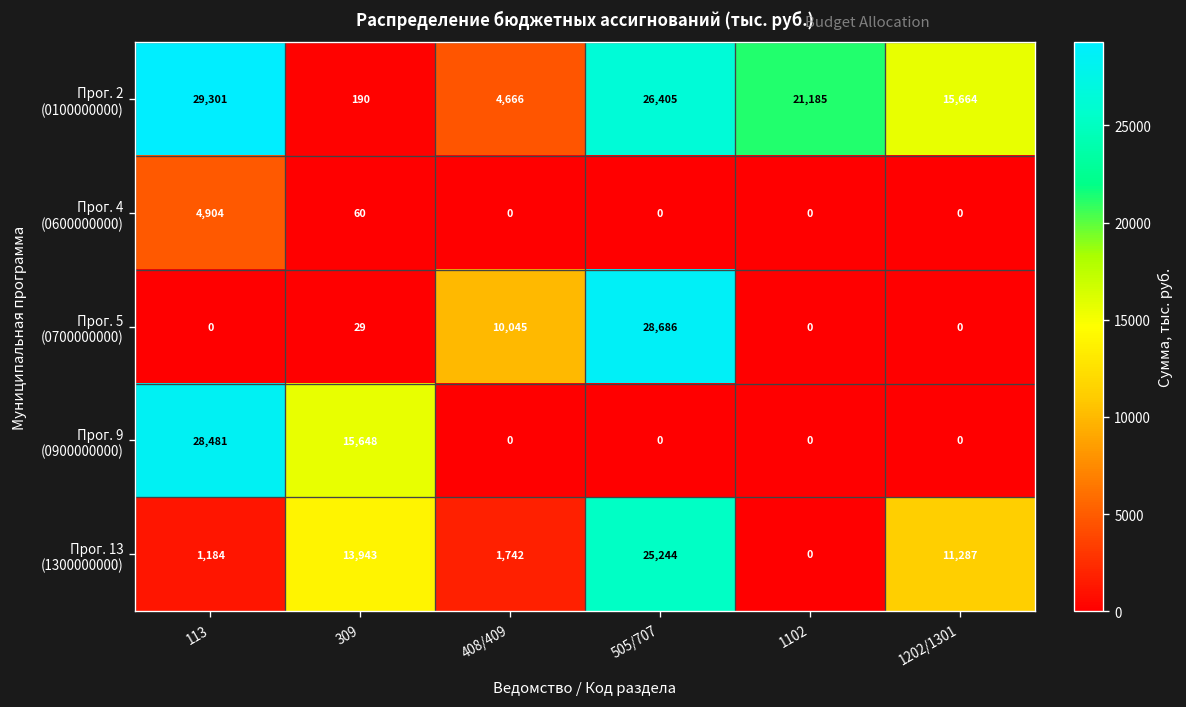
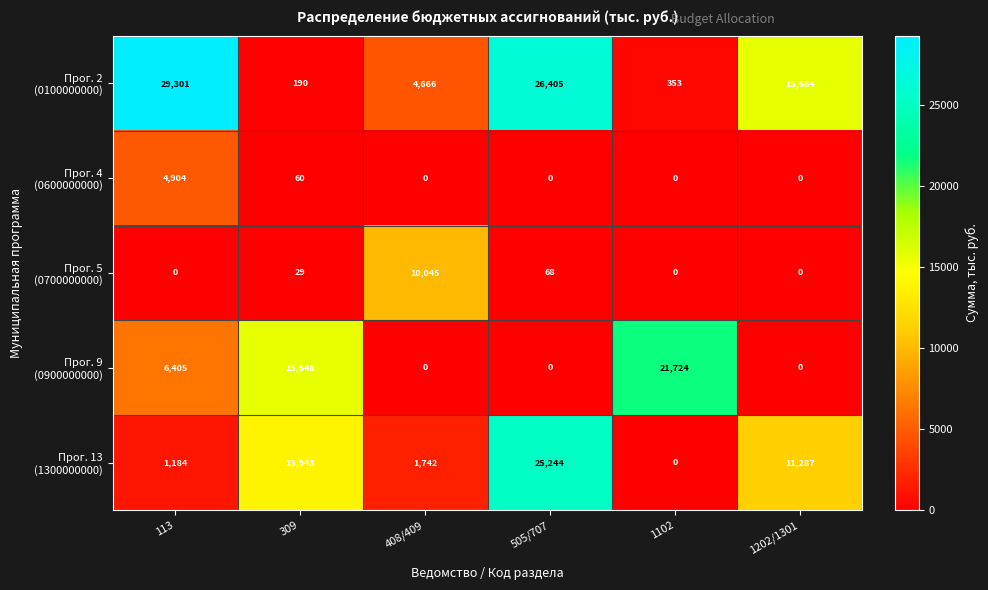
  {
    "Прог. 2 (0100000000)": {
      "113": "29,301",
      "309": "190",
      "408/409": "4,666",
      "505/707": "26,405",
-     "1102": "21,185",
+     "1102": "353",
      "1202/1301": "15,664"
    },
    "Прог. 4 (0600000000)": {
      "113": "4,904",
      "309": "60",
      "408/409": "0",
      "505/707": "0",
      "1102": "0",
      "1202/1301": "0"
    },
    "Прог. 5 (0700000000)": {
      "113": "0",
      "309": "29",
      "408/409": "10,045",
-     "505/707": "28,686",
+     "505/707": "68",
      "1102": "0",
      "1202/1301": "0"
    },
    "Прог. 9 (0900000000)": {
-     "113": "28,481",
+     "113": "6,405",
      "309": "15,648",
      "408/409": "0",
      "505/707": "0",
-     "1102": "0",
+     "1102": "21,724",
      "1202/1301": "0"
    },
    "Прог. 13 (1300000000)": {
      "113": "1,184",
      "309": "13,943",
      "408/409": "1,742",
      "505/707": "25,244",
      "1102": "0",
      "1202/1301": "11,287"
    }
  }
